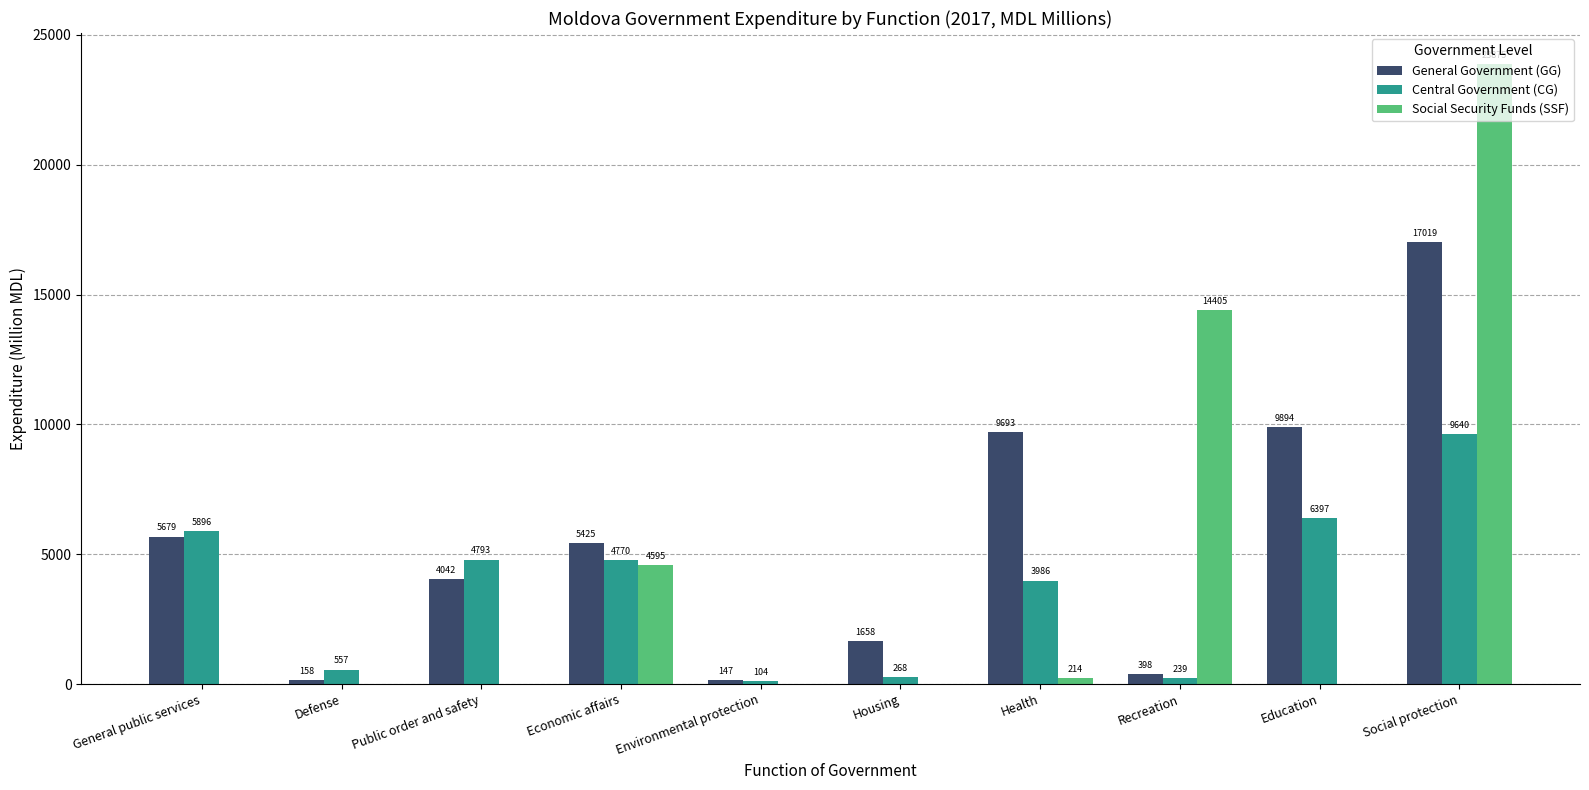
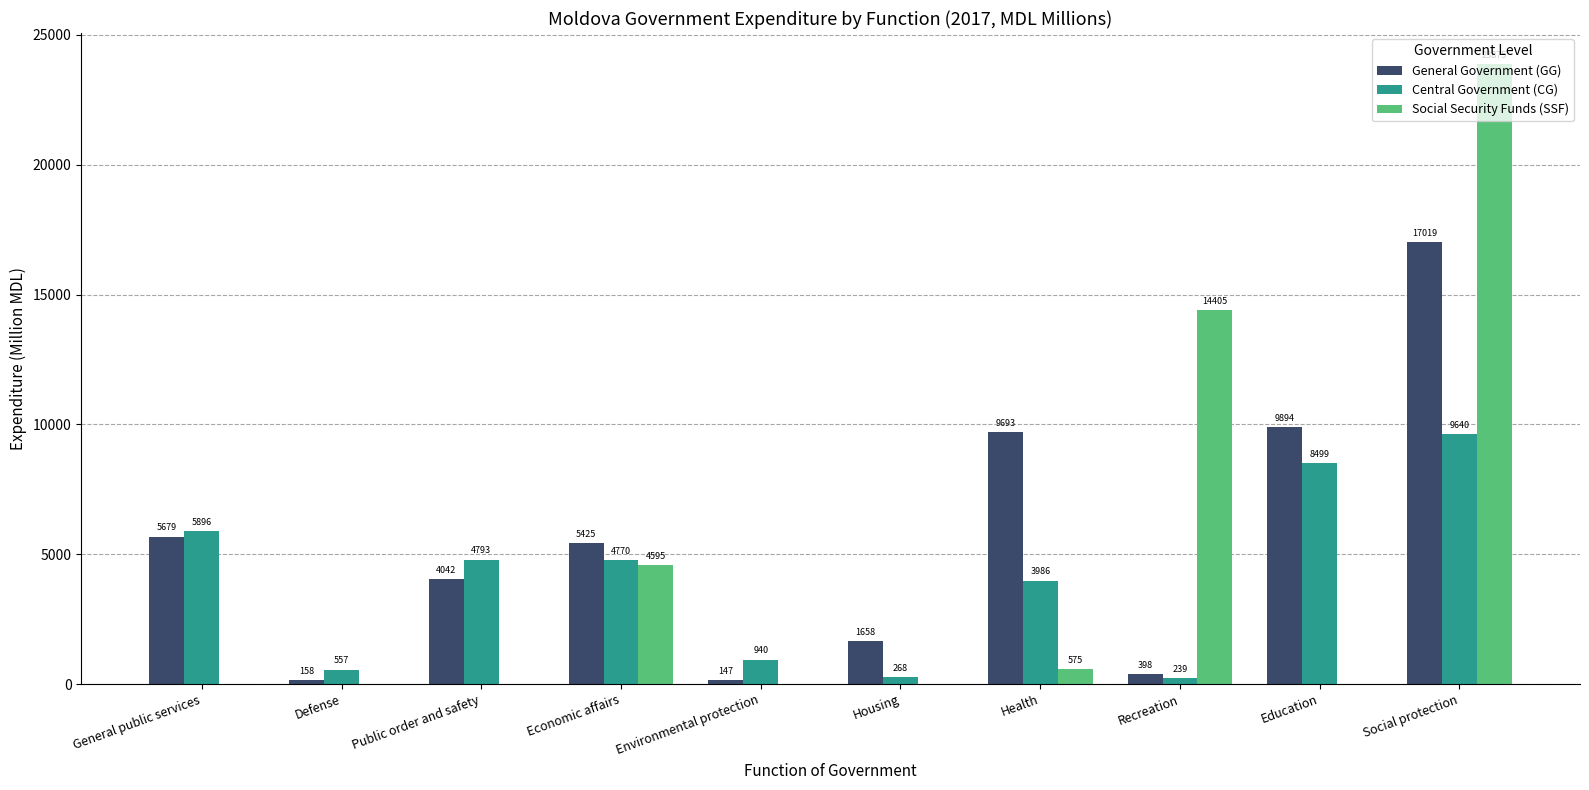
  {
    "General Government (GG)": {
      "General public services": 5679,
      "Defense": 158,
      "Public order and safety": 4042,
      "Economic affairs": 5425,
      "Environmental protection": 147,
      "Housing": 1658,
      "Health": 9693,
      "Recreation": 398,
      "Education": 9894,
      "Social protection": 17019
    },
    "Central Government (CG)": {
      "General public services": 5896,
      "Defense": 557,
      "Public order and safety": 4793,
      "Economic affairs": 4770,
-     "Environmental protection": 104,
+     "Environmental protection": 940,
      "Housing": 268,
      "Health": 3986,
      "Recreation": 239,
-     "Education": 6397,
+     "Education": 8499,
      "Social protection": 9640
    },
    "Social Security Funds (SSF)": {
      "Economic affairs": 4595,
-     "Health": 214,
+     "Health": 575,
      "Recreation": 14405
    }
  }
